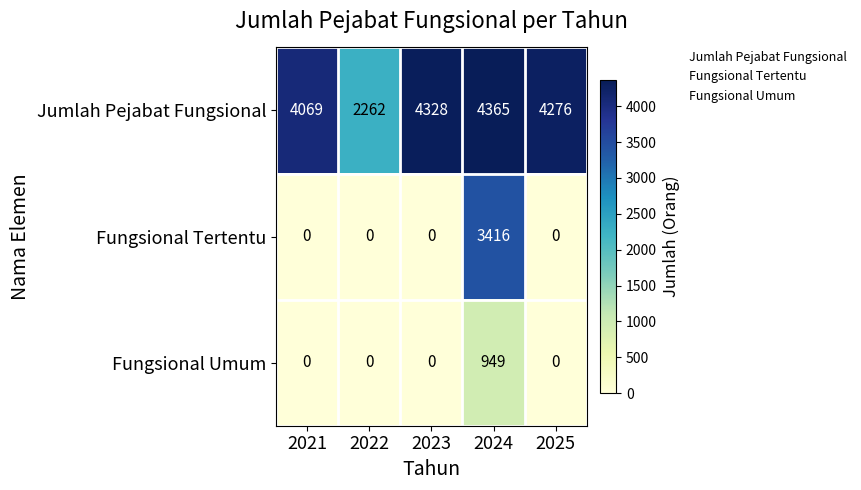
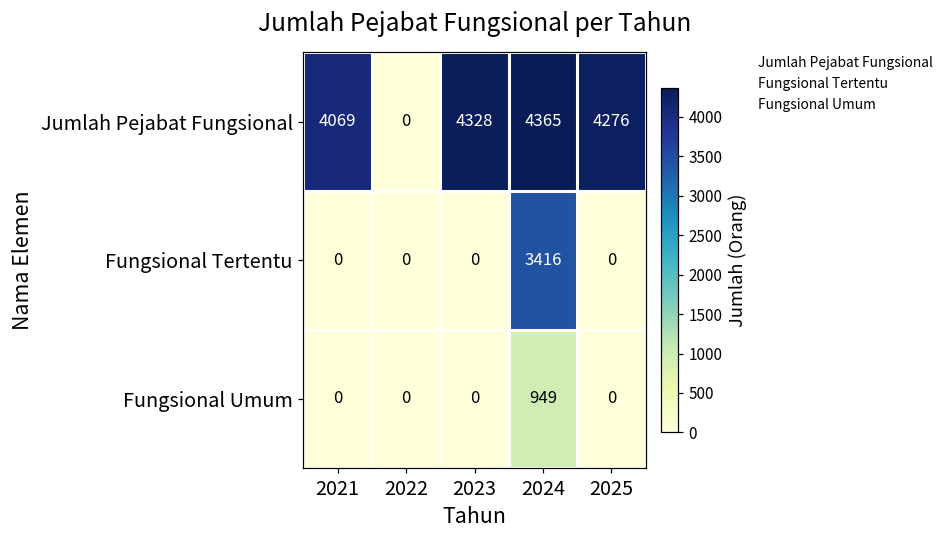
  {
    "Jumlah Pejabat Fungsional": {
      "2021": 4069,
-     "2022": 2262,
+     "2022": 0,
      "2023": 4328,
      "2024": 4365,
      "2025": 4276
    },
    "Fungsional Tertentu": {
      "2021": 0,
      "2022": 0,
      "2023": 0,
      "2024": 3416,
      "2025": 0
    },
    "Fungsional Umum": {
      "2021": 0,
      "2022": 0,
      "2023": 0,
      "2024": 949,
      "2025": 0
    }
  }
